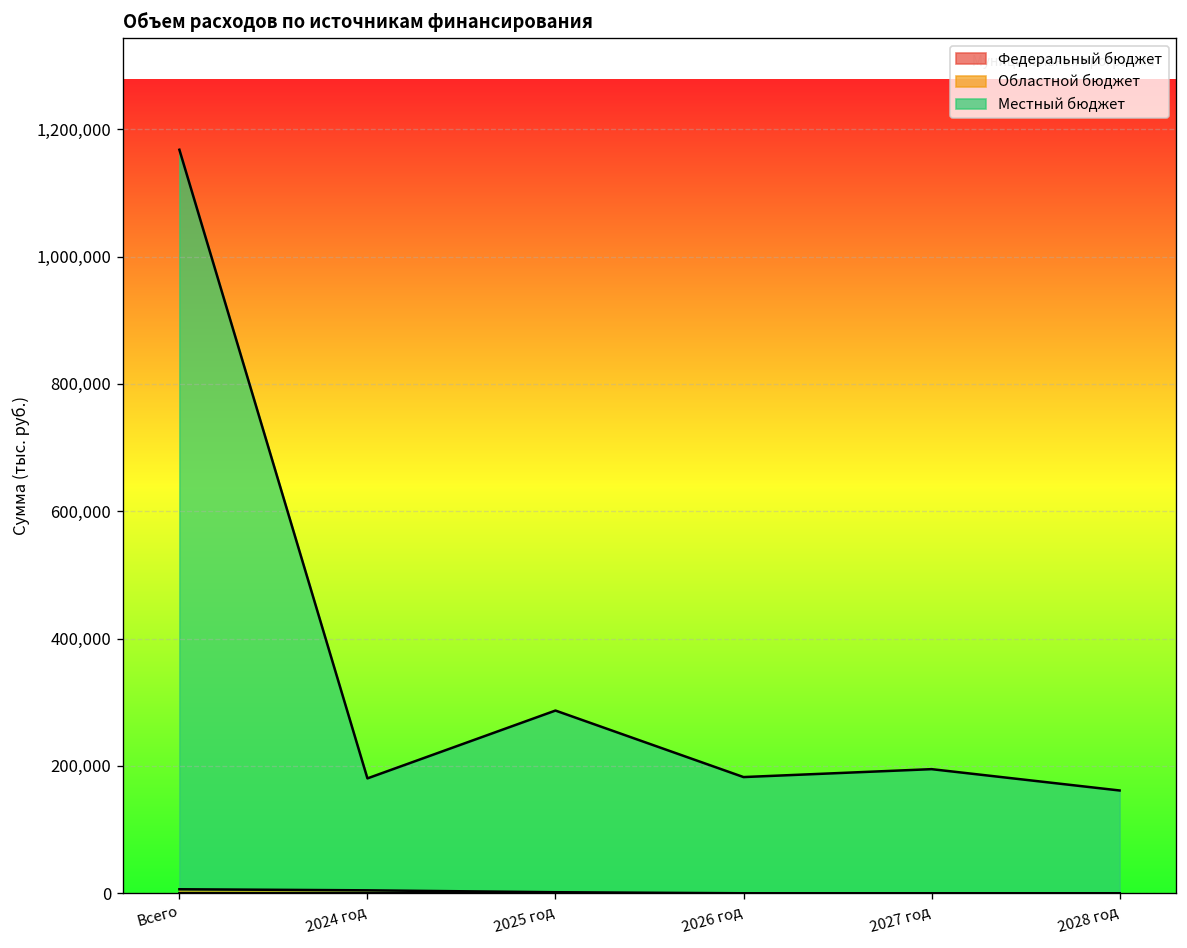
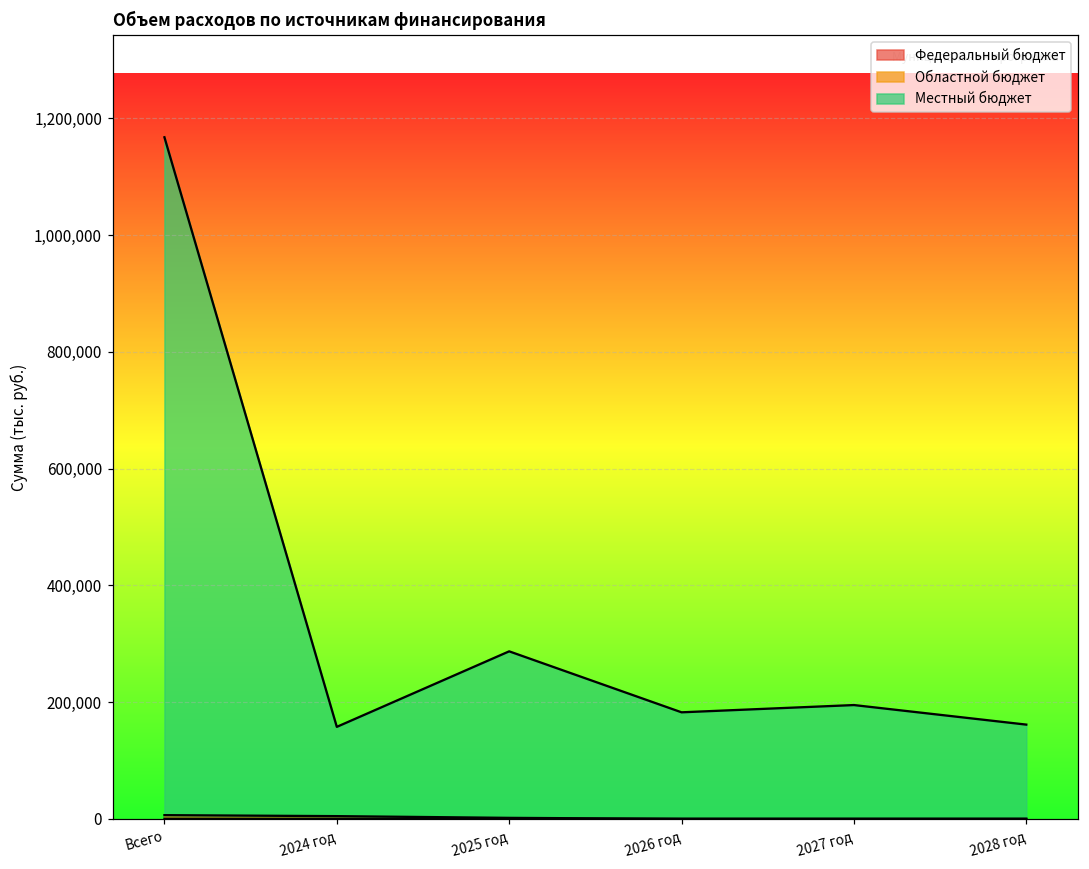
  {
    "Федеральный бюджет": {
      "Всего": "0"
    },
    "Областной бюджет": {
      "Всего": "10,000"
    },
    "Местный бюджет": {
      "Всего": "1,160,000",
-     "2024 год": "180,000",
+     "2024 год": "150,000",
      "2025 год": "290,000",
      "2026 год": "180,000",
      "2027 год": "190,000",
      "2028 год": "160,000"
    }
  }
